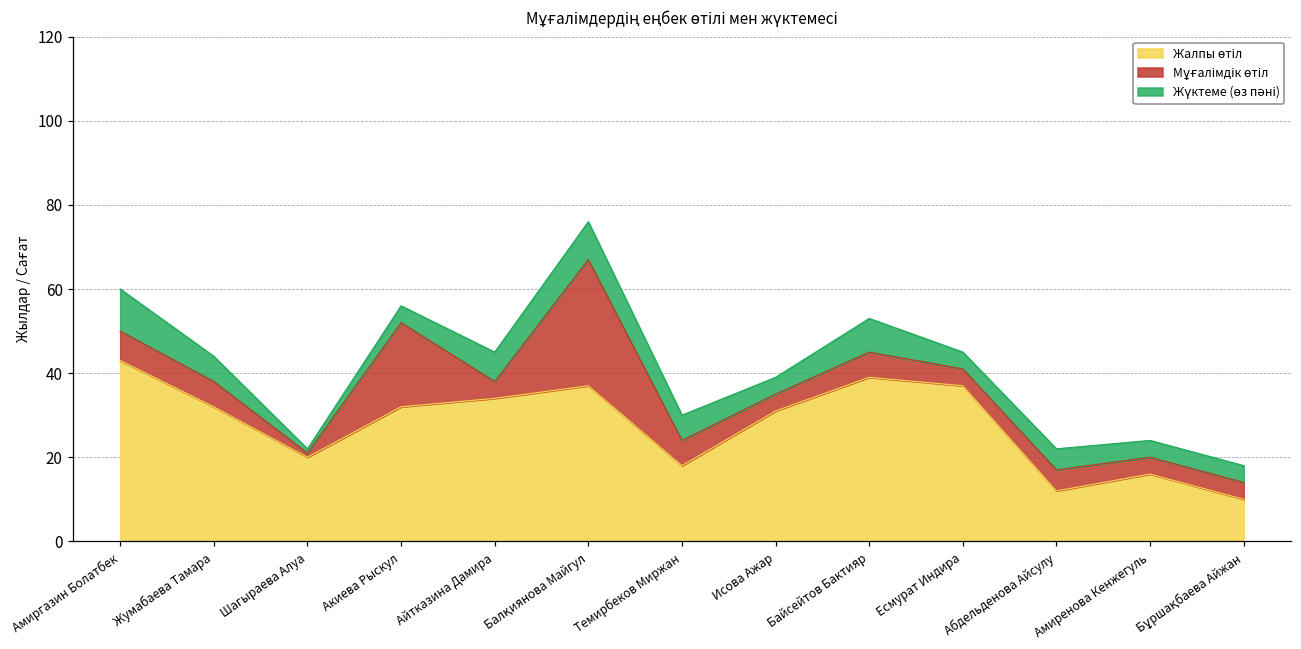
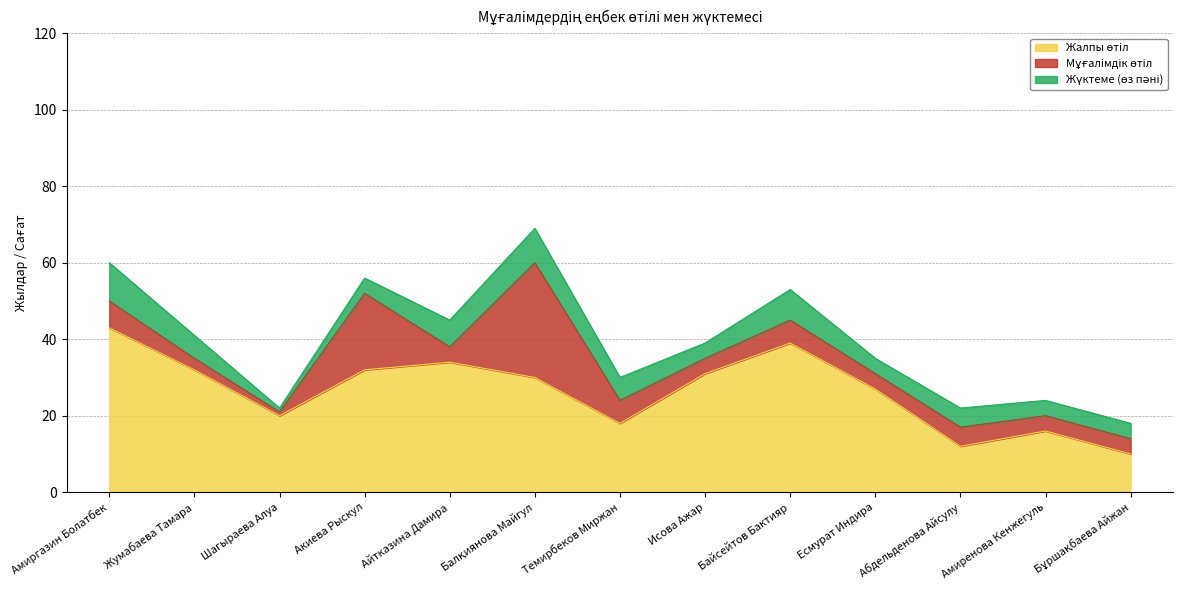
  {
    "Жалпы өтіл": {
      "Амиргазин Болатбек": 43,
      "Жумабаева Тамара": 32,
      "Шагыраева Алуа": 20,
      "Акиева Рыскул": 32,
      "Айтказина Дамира": 34,
-     "Балқиянова Майгул": 37,
+     "Балқиянова Майгул": 30,
      "Темирбеков Миржан": 18,
      "Исова Ажар": 31,
      "Байсейтов Бактияр": 39,
-     "Есмурат Индира": 37,
+     "Есмурат Индира": 27,
      "Абдельденова Айсулу": 12,
      "Амиренова Кенжегуль": 16,
      "Бұршақбаева Айжан": 10
    },
    "Мұғалімдік өтіл": {
      "Амиргазин Болатбек": 7,
-     "Жумабаева Тамара": 6,
+     "Жумабаева Тамара": 3,
      "Шагыраева Алуа": 1,
      "Акиева Рыскул": 20,
      "Айтказина Дамира": 4,
      "Балқиянова Майгул": 30,
      "Темирбеков Миржан": 6,
      "Исова Ажар": 4,
      "Байсейтов Бактияр": 6,
      "Есмурат Индира": 4,
      "Абдельденова Айсулу": 5,
      "Амиренова Кенжегуль": 4,
      "Бұршақбаева Айжан": 4
    },
    "Жүктеме (өз пәні)": {
      "Амиргазин Болатбек": 10,
      "Жумабаева Тамара": 6,
      "Шагыраева Алуа": 1,
      "Акиева Рыскул": 4,
      "Айтказина Дамира": 7,
      "Балқиянова Майгул": 9,
      "Темирбеков Миржан": 6,
      "Исова Ажар": 4,
      "Байсейтов Бактияр": 8,
      "Есмурат Индира": 4,
      "Абдельденова Айсулу": 5,
      "Амиренова Кенжегуль": 4,
      "Бұршақбаева Айжан": 4
    }
  }
